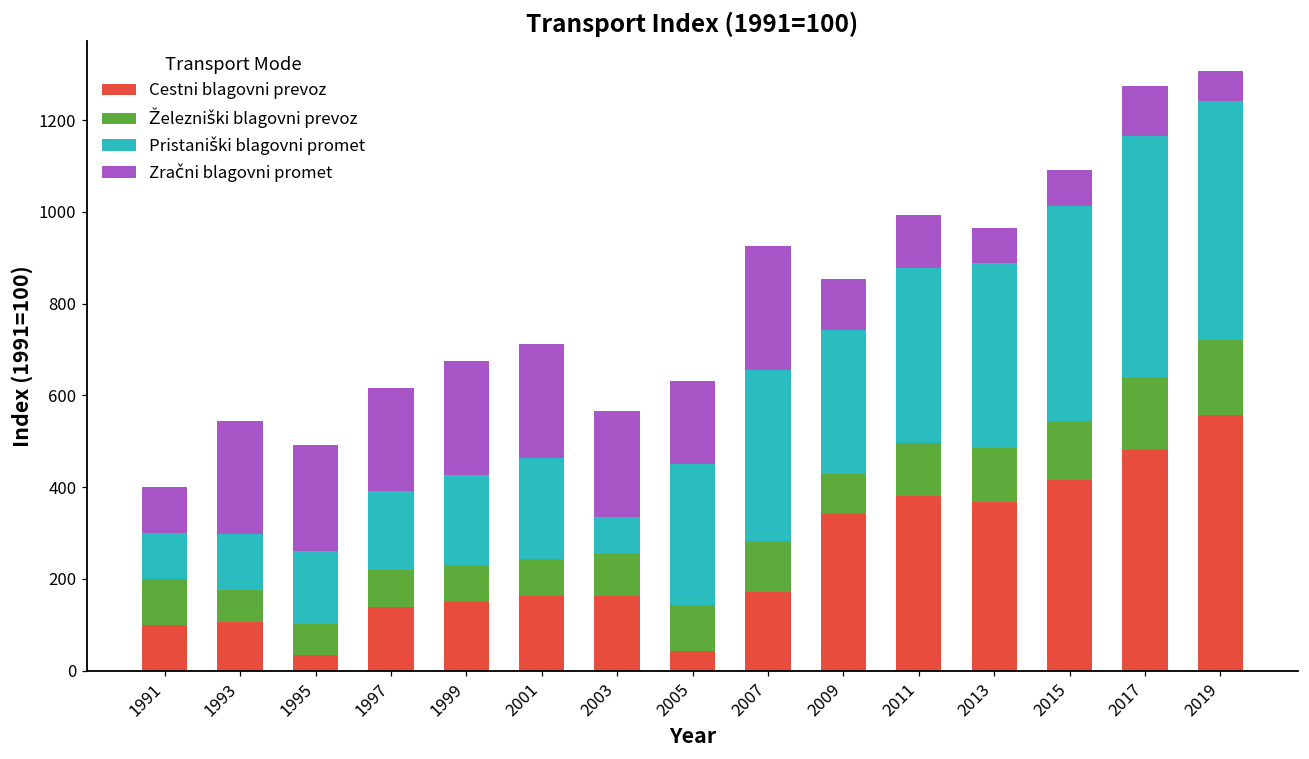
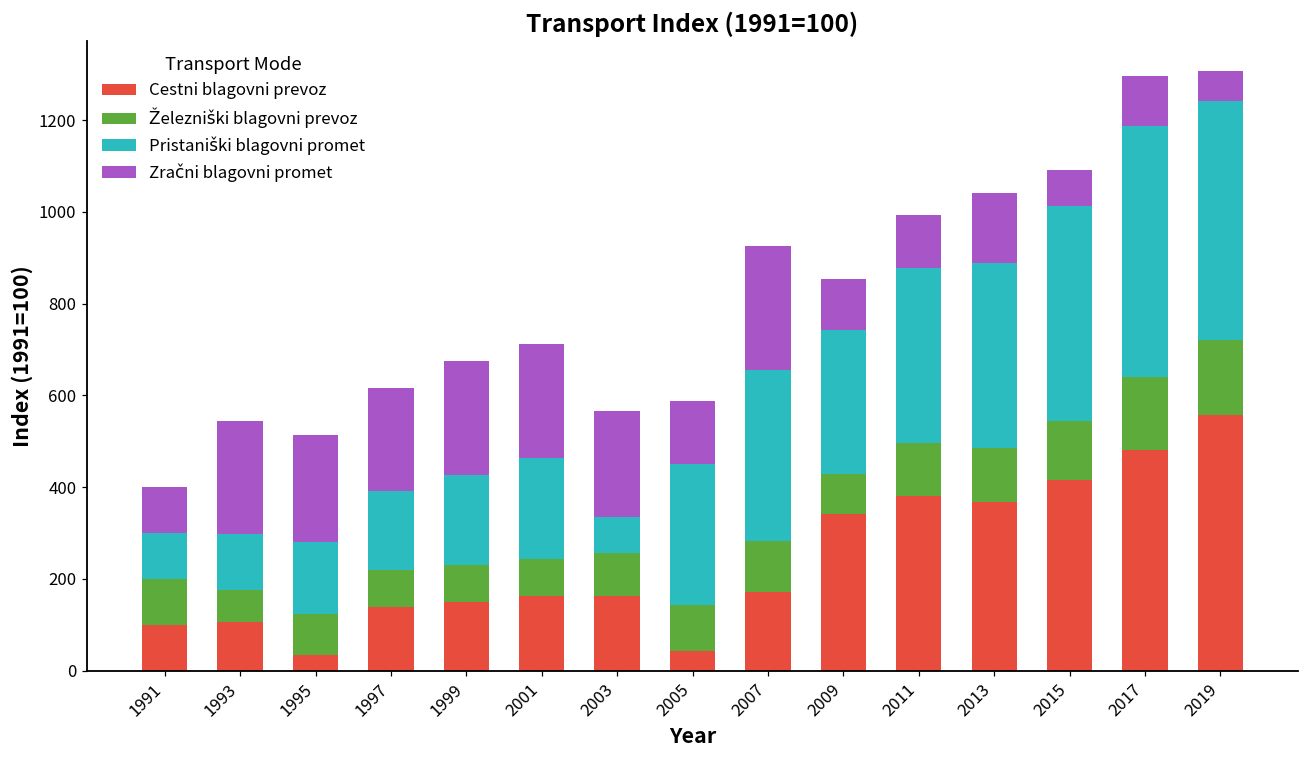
  {
    "Cestni blagovni prevoz": {
      "1991": 100,
      "1993": 110,
      "1995": 30,
      "1997": 140,
      "1999": 150,
      "2001": 160,
      "2003": 160,
      "2005": 40,
      "2007": 170,
      "2009": 340,
      "2011": 380,
      "2013": 370,
      "2015": 410,
      "2017": 480,
      "2019": 560
    },
    "Železniški blagovni prevoz": {
      "1991": 100,
      "1993": 70,
-     "1995": 70,
+     "1995": 90,
      "1997": 80,
      "1999": 80,
      "2001": 80,
      "2003": 90,
      "2005": 100,
      "2007": 110,
      "2009": 90,
      "2011": 120,
      "2013": 120,
      "2015": 130,
      "2017": 160,
      "2019": 160
    },
    "Pristaniški blagovni promet": {
      "1991": 100,
      "1993": 120,
      "1995": 160,
      "1997": 170,
      "1999": 200,
      "2001": 220,
      "2003": 80,
      "2005": 310,
      "2007": 370,
      "2009": 310,
      "2011": 380,
      "2013": 400,
      "2015": 470,
-     "2017": 520,
+     "2017": 550,
      "2019": 520
    },
    "Zračni blagovni promet": {
      "1991": 100,
      "1993": 250,
      "1995": 230,
      "1997": 220,
      "1999": 250,
      "2001": 250,
      "2003": 230,
-     "2005": 180,
+     "2005": 140,
      "2007": 270,
      "2009": 110,
      "2011": 120,
-     "2013": 80,
+     "2013": 150,
      "2015": 80,
      "2017": 110,
      "2019": 70
    }
  }
